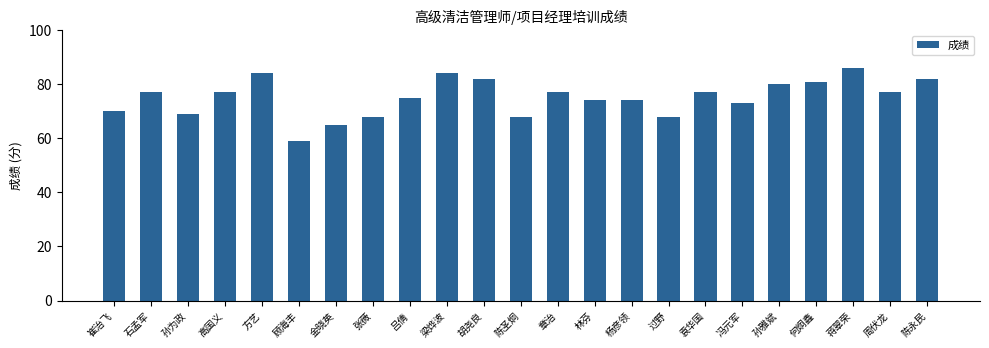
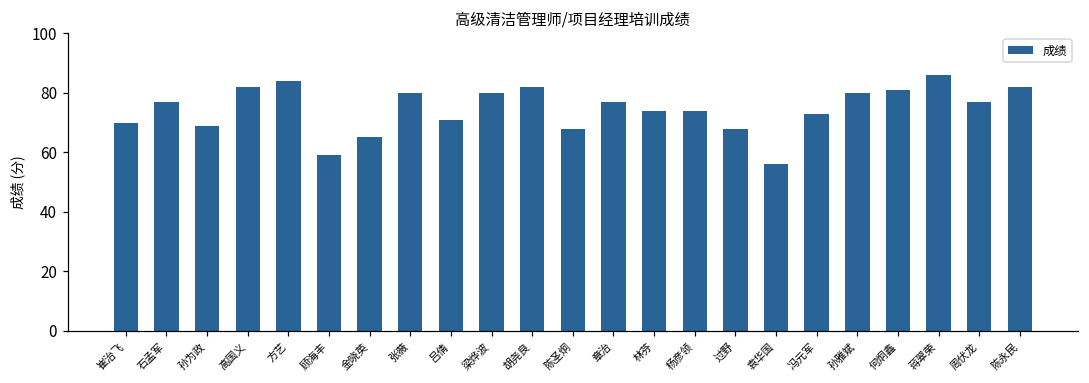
  {
    "崔治飞": 70,
    "石孟军": 77,
    "孙为政": 69,
-   "高国义": 77,
+   "高国义": 82,
    "方艺": 84,
    "顾海丰": 59,
    "金晓英": 65,
-   "张薇": 68,
-   "吕倩": 75,
-   "梁烨波": 84,
+   "张薇": 80,
+   "吕倩": 71,
+   "梁烨波": 80,
    "胡尧良": 82,
    "陈圣炯": 68,
    "章治": 77,
    "林芬": 74,
    "杨彦领": 74,
    "过野": 68,
-   "袁华国": 77,
+   "袁华国": 56,
    "冯元军": 73,
    "孙雅斌": 80,
    "何炯鑫": 81,
    "蒋翠荣": 86,
    "周伏龙": 77,
    "陈永民": 82
  }
